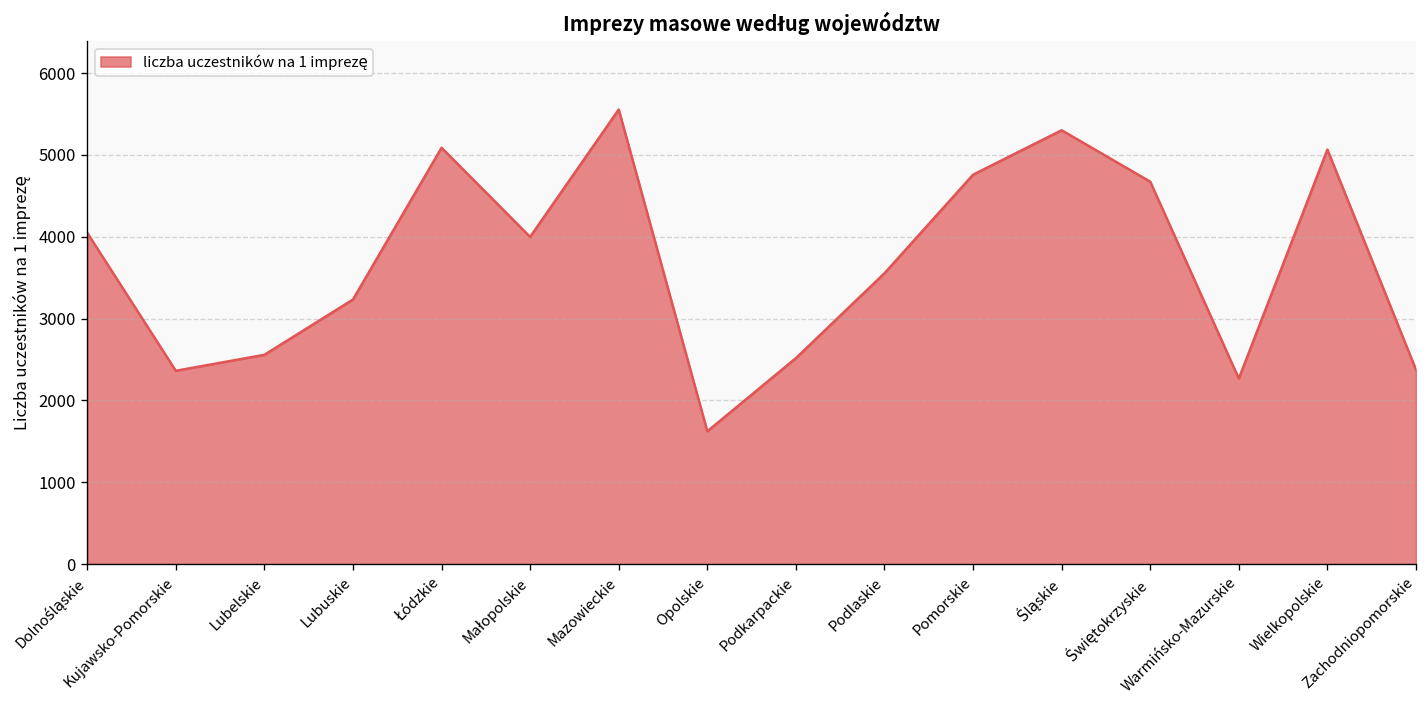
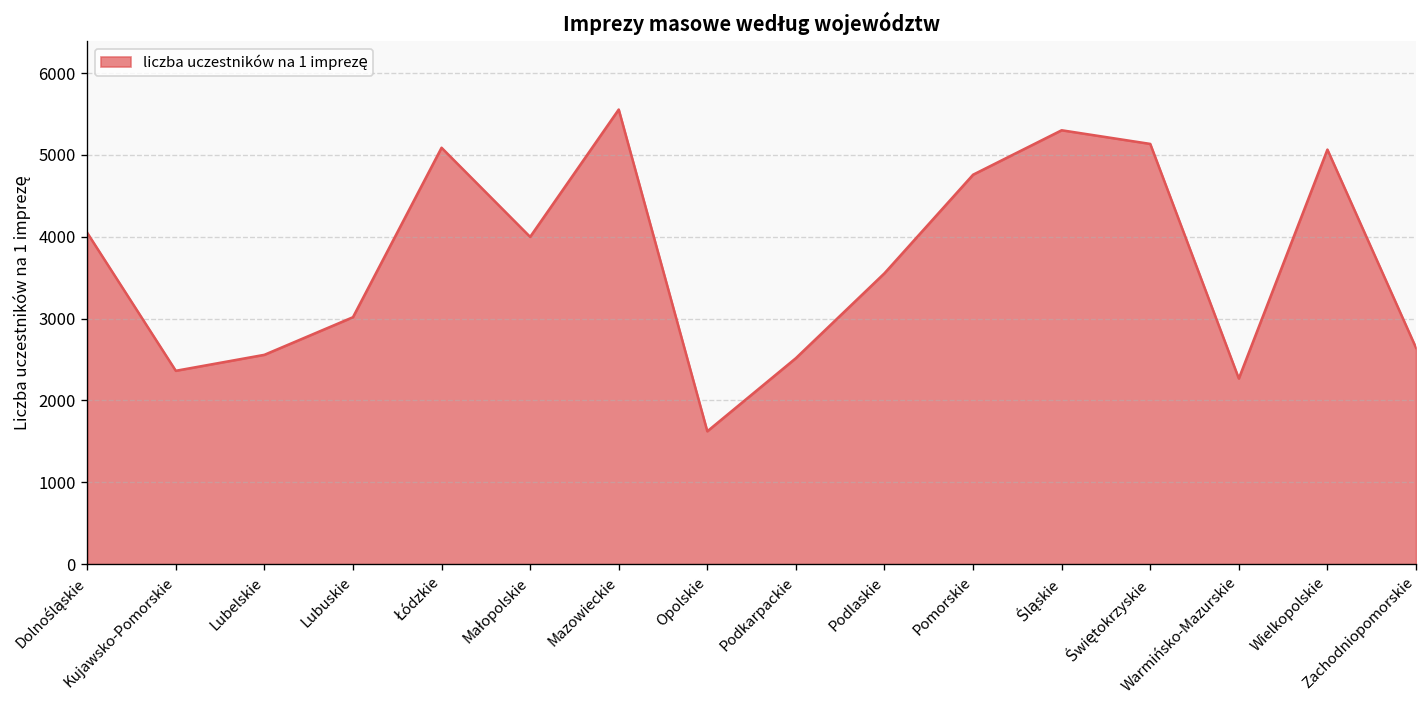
  {
    "Dolnośląskie": 4000,
    "Kujawsko-Pomorskie": 2400,
    "Lubelskie": 2600,
-   "Lubuskie": 3200,
+   "Lubuskie": 3000,
    "Łódzkie": 5100,
    "Małopolskie": 4000,
    "Mazowieckie": 5600,
    "Opolskie": 1600,
    "Podkarpackie": 2500,
    "Podlaskie": 3600,
    "Pomorskie": 4800,
    "Śląskie": 5300,
-   "Świętokrzyskie": 4700,
+   "Świętokrzyskie": 5100,
    "Warmińsko-Mazurskie": 2300,
    "Wielkopolskie": 5100,
-   "Zachodniopomorskie": 2400
+   "Zachodniopomorskie": 2600
  }
